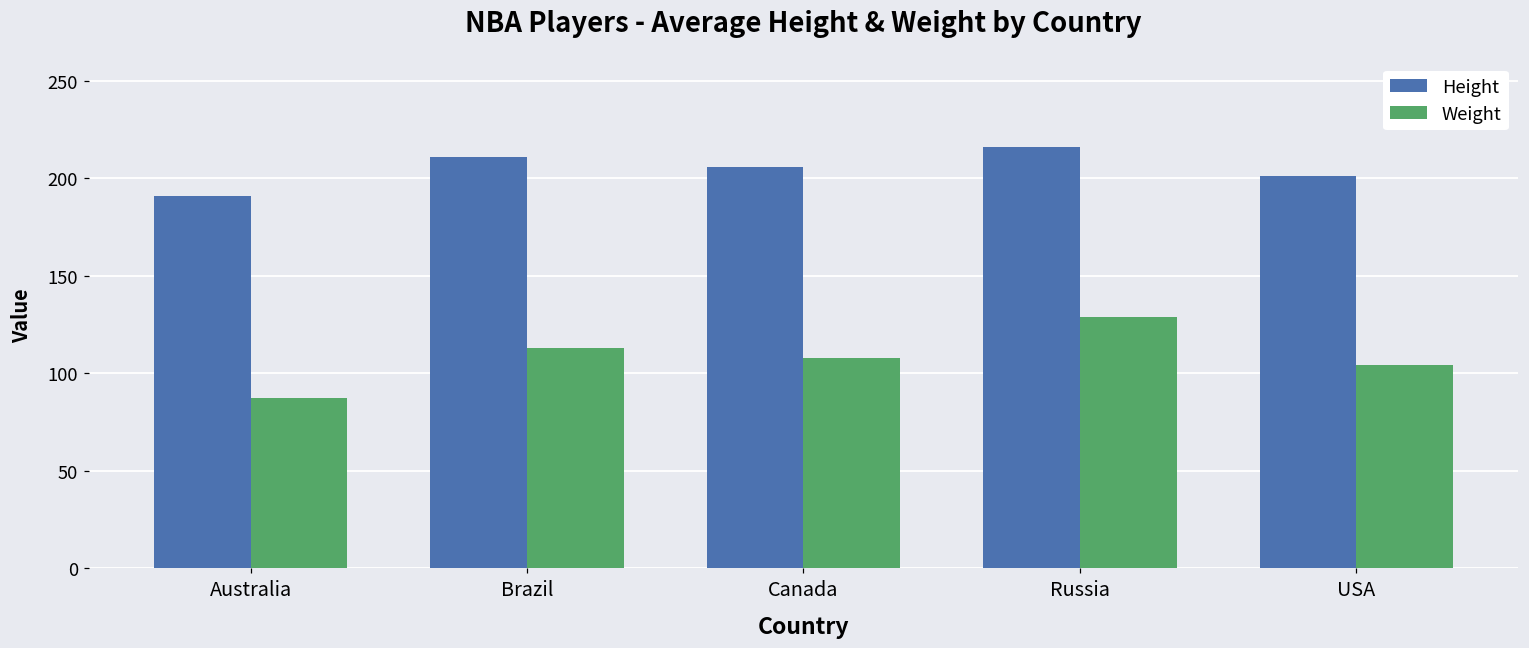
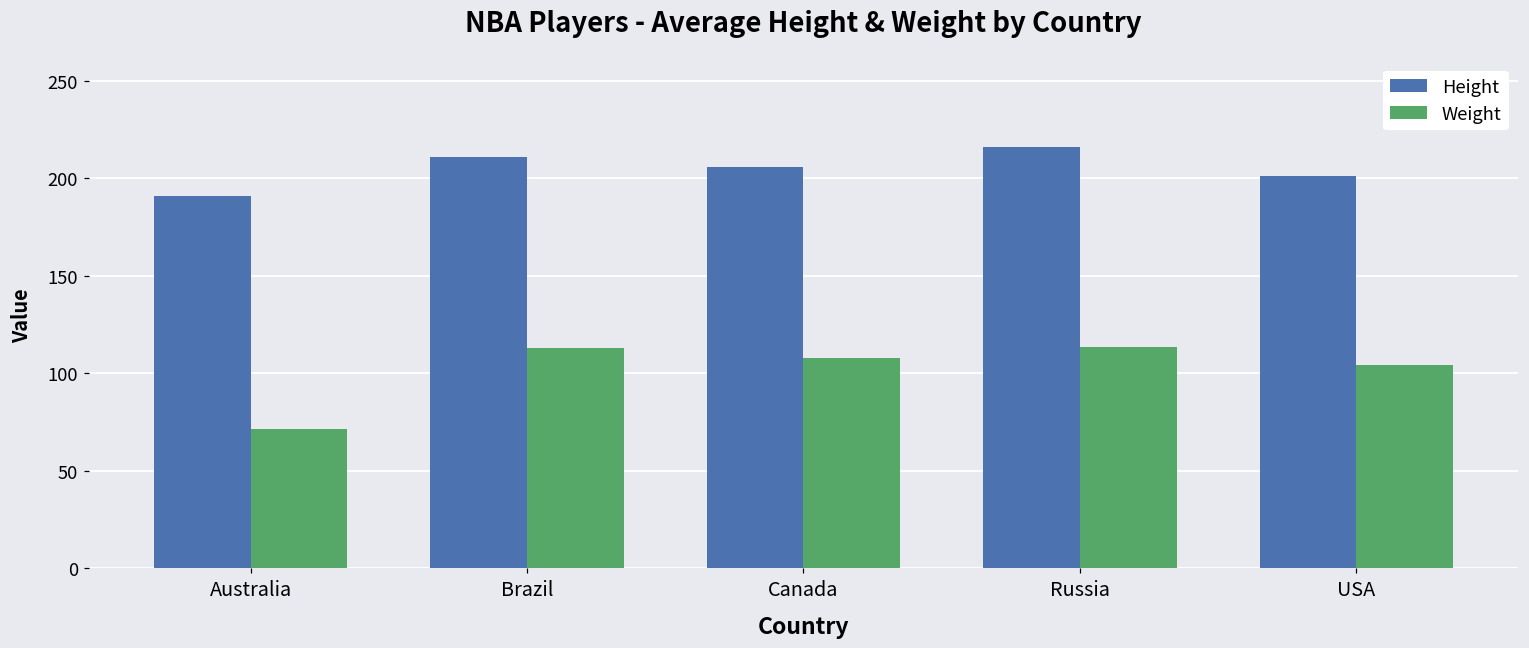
  {
    "Height": {
      "Australia": 191,
      "Brazil": 211,
      "Canada": 206,
      "Russia": 216,
      "USA": 201
    },
    "Weight": {
-     "Australia": 88,
+     "Australia": 72,
      "Brazil": 113,
      "Canada": 108,
-     "Russia": 129,
+     "Russia": 113,
      "USA": 104
    }
  }
